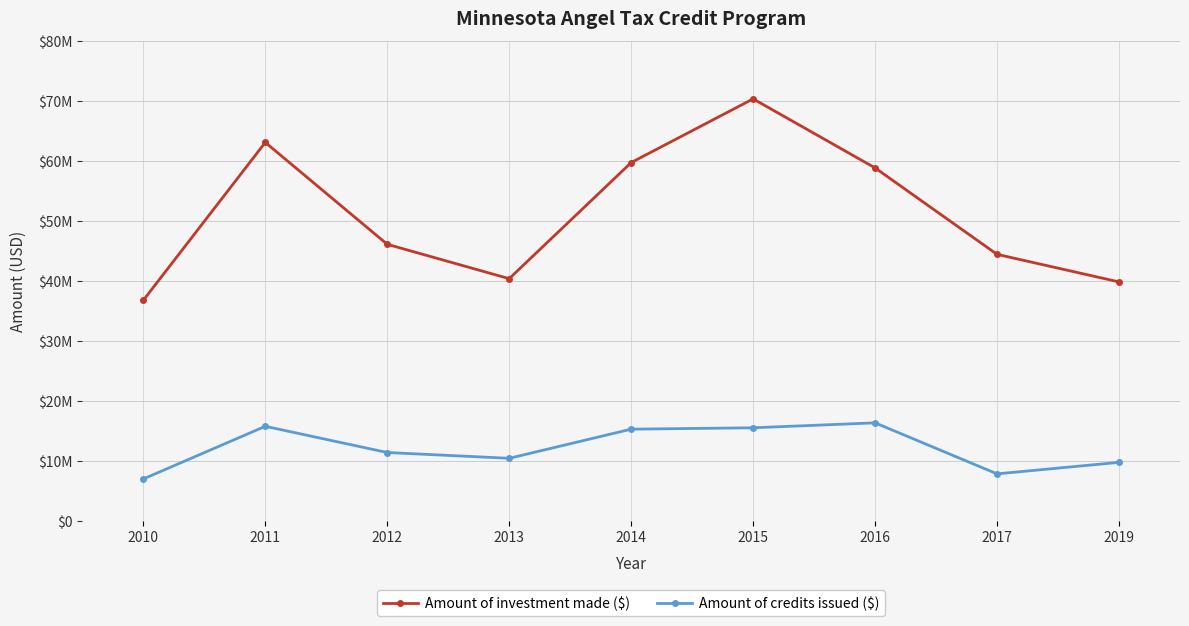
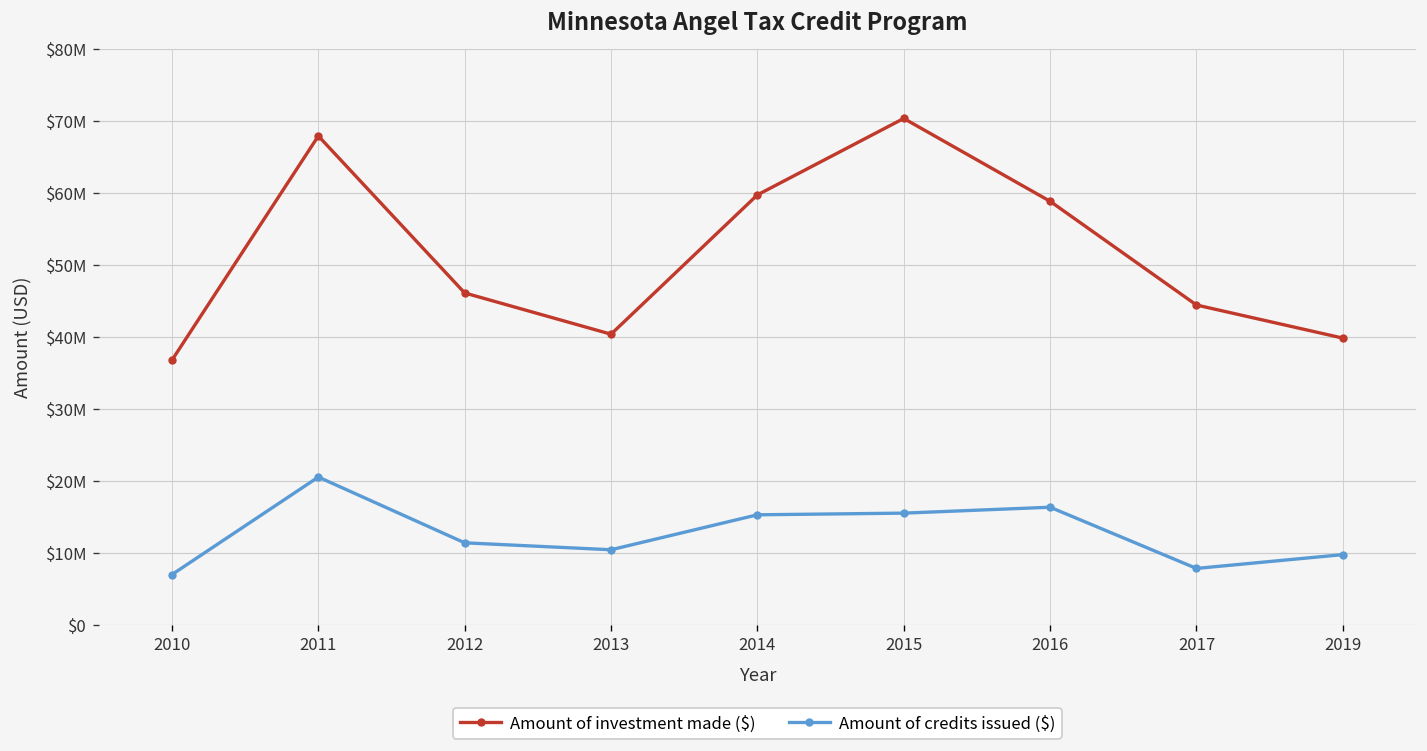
  {
    "Amount of investment made ($)": {
      "2010": "$37000000",
-     "2011": "$63000000",
+     "2011": "$68000000",
      "2012": "$46000000",
      "2013": "$40000000",
      "2014": "$60000000",
      "2015": "$70000000",
      "2016": "$59000000",
      "2017": "$44000000",
      "2019": "$40000000"
    },
    "Amount of credits issued ($)": {
      "2010": "$7000000",
-     "2011": "$16000000",
+     "2011": "$21000000",
      "2012": "$11000000",
      "2013": "$10000000",
      "2014": "$15000000",
      "2015": "$16000000",
      "2016": "$16000000",
      "2017": "$8000000",
      "2019": "$10000000"
    }
  }
